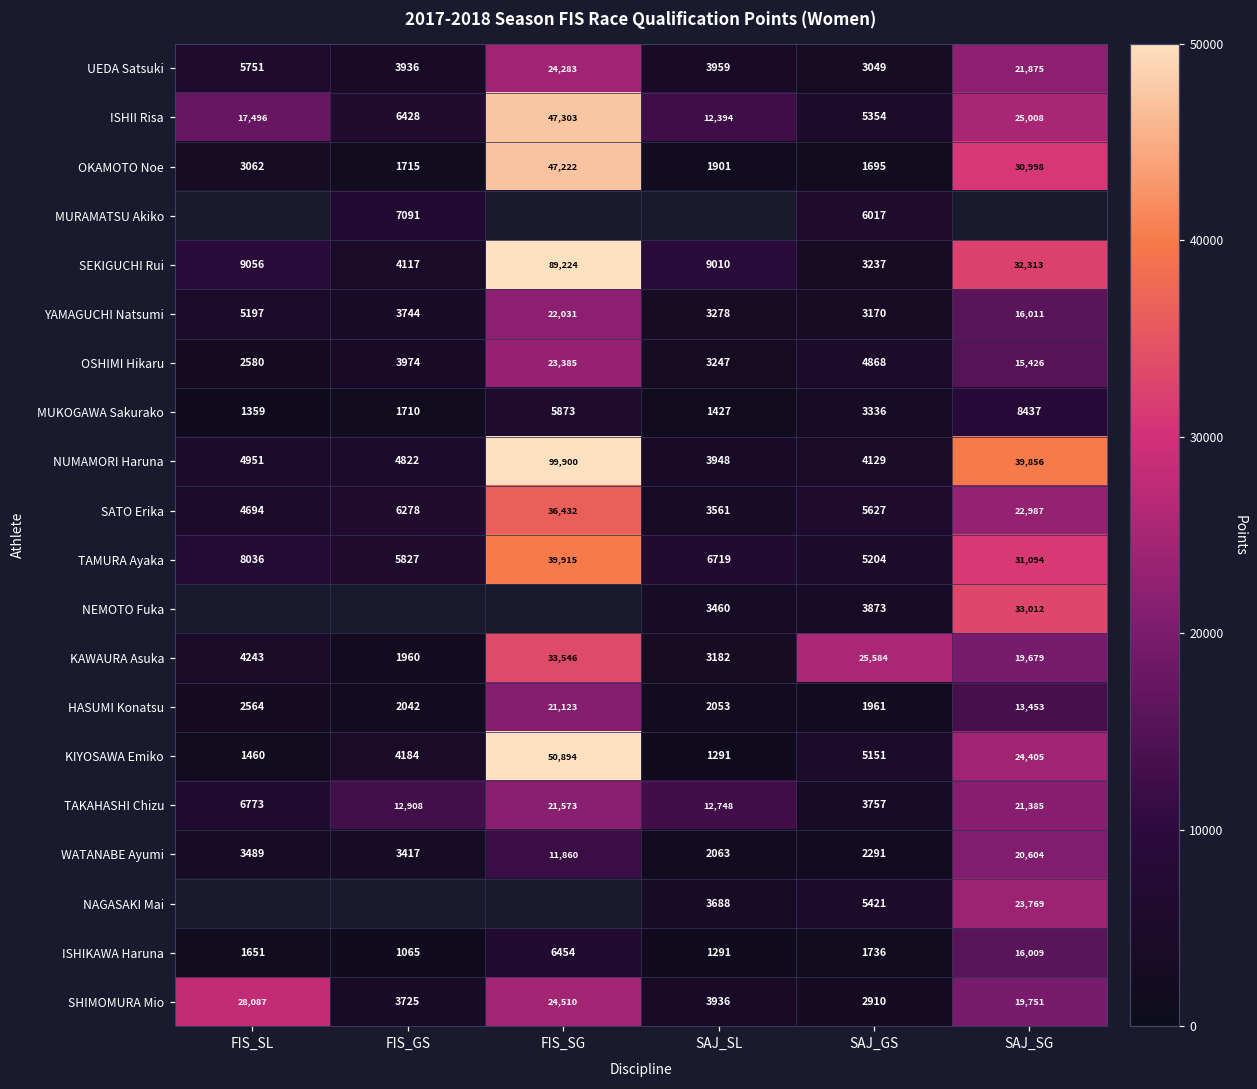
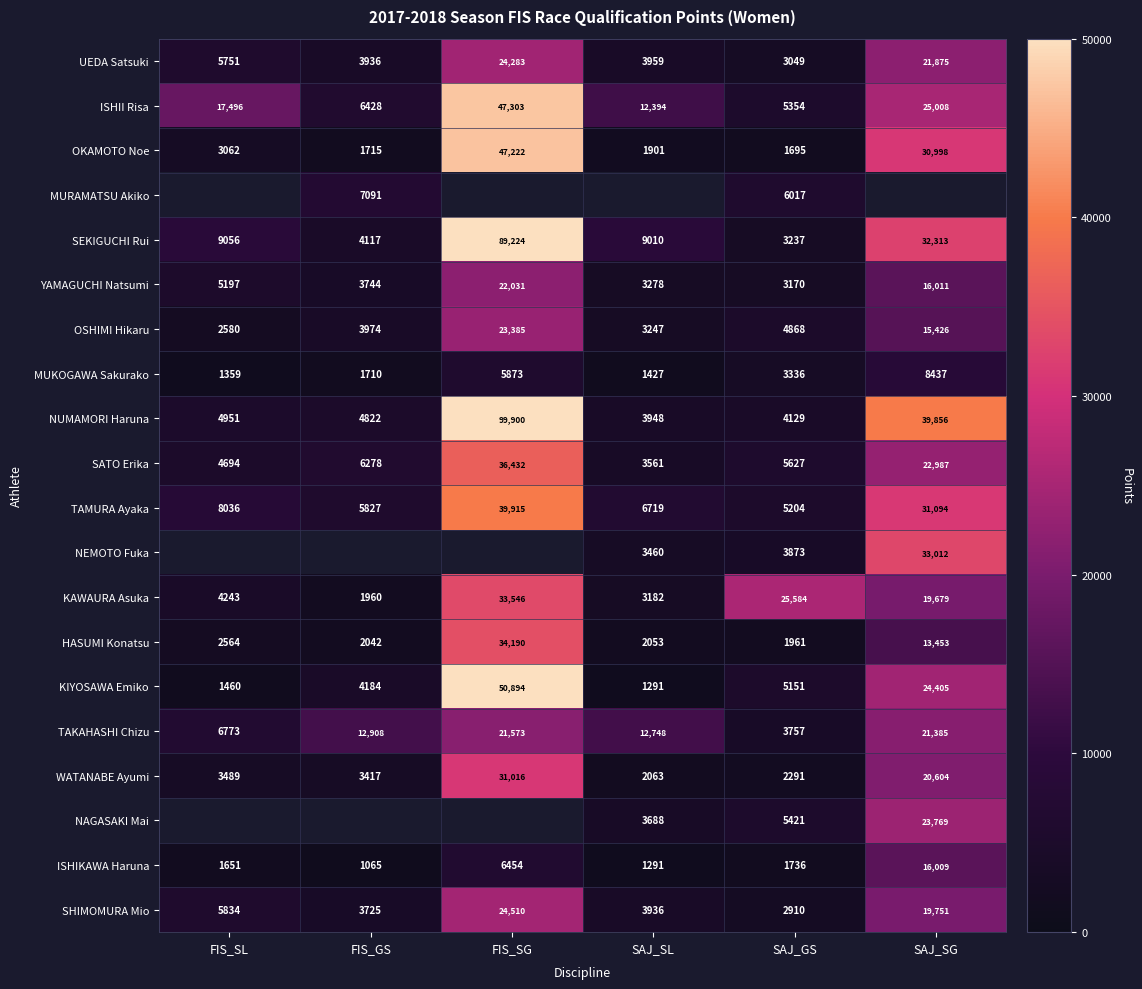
  {
    "UEDA Satsuki": {
      "FIS_SL": "5751",
      "FIS_GS": "3936",
      "FIS_SG": "24,283",
      "SAJ_SL": "3959",
      "SAJ_GS": "3049",
      "SAJ_SG": "21,875"
    },
    "ISHII Risa": {
      "FIS_SL": "17,496",
      "FIS_GS": "6428",
      "FIS_SG": "47,303",
      "SAJ_SL": "12,394",
      "SAJ_GS": "5354",
      "SAJ_SG": "25,008"
    },
    "OKAMOTO Noe": {
      "FIS_SL": "3062",
      "FIS_GS": "1715",
      "FIS_SG": "47,222",
      "SAJ_SL": "1901",
      "SAJ_GS": "1695",
      "SAJ_SG": "30,998"
    },
    "MURAMATSU Akiko": {
      "FIS_GS": "7091",
      "SAJ_GS": "6017"
    },
    "SEKIGUCHI Rui": {
      "FIS_SL": "9056",
      "FIS_GS": "4117",
      "FIS_SG": "89,224",
      "SAJ_SL": "9010",
      "SAJ_GS": "3237",
      "SAJ_SG": "32,313"
    },
    "YAMAGUCHI Natsumi": {
      "FIS_SL": "5197",
      "FIS_GS": "3744",
      "FIS_SG": "22,031",
      "SAJ_SL": "3278",
      "SAJ_GS": "3170",
      "SAJ_SG": "16,011"
    },
    "OSHIMI Hikaru": {
      "FIS_SL": "2580",
      "FIS_GS": "3974",
      "FIS_SG": "23,385",
      "SAJ_SL": "3247",
      "SAJ_GS": "4868",
      "SAJ_SG": "15,426"
    },
    "MUKOGAWA Sakurako": {
      "FIS_SL": "1359",
      "FIS_GS": "1710",
      "FIS_SG": "5873",
      "SAJ_SL": "1427",
      "SAJ_GS": "3336",
      "SAJ_SG": "8437"
    },
    "NUMAMORI Haruna": {
      "FIS_SL": "4951",
      "FIS_GS": "4822",
      "FIS_SG": "99,900",
      "SAJ_SL": "3948",
      "SAJ_GS": "4129",
      "SAJ_SG": "39,856"
    },
    "SATO Erika": {
      "FIS_SL": "4694",
      "FIS_GS": "6278",
      "FIS_SG": "36,432",
      "SAJ_SL": "3561",
      "SAJ_GS": "5627",
      "SAJ_SG": "22,987"
    },
    "TAMURA Ayaka": {
      "FIS_SL": "8036",
      "FIS_GS": "5827",
      "FIS_SG": "39,915",
      "SAJ_SL": "6719",
      "SAJ_GS": "5204",
      "SAJ_SG": "31,094"
    },
    "NEMOTO Fuka": {
      "SAJ_SL": "3460",
      "SAJ_GS": "3873",
      "SAJ_SG": "33,012"
    },
    "KAWAURA Asuka": {
      "FIS_SL": "4243",
      "FIS_GS": "1960",
      "FIS_SG": "33,546",
      "SAJ_SL": "3182",
      "SAJ_GS": "25,584",
      "SAJ_SG": "19,679"
    },
    "HASUMI Konatsu": {
      "FIS_SL": "2564",
      "FIS_GS": "2042",
-     "FIS_SG": "21,123",
+     "FIS_SG": "34,190",
      "SAJ_SL": "2053",
      "SAJ_GS": "1961",
      "SAJ_SG": "13,453"
    },
    "KIYOSAWA Emiko": {
      "FIS_SL": "1460",
      "FIS_GS": "4184",
      "FIS_SG": "50,894",
      "SAJ_SL": "1291",
      "SAJ_GS": "5151",
      "SAJ_SG": "24,405"
    },
    "TAKAHASHI Chizu": {
      "FIS_SL": "6773",
      "FIS_GS": "12,908",
      "FIS_SG": "21,573",
      "SAJ_SL": "12,748",
      "SAJ_GS": "3757",
      "SAJ_SG": "21,385"
    },
    "WATANABE Ayumi": {
      "FIS_SL": "3489",
      "FIS_GS": "3417",
-     "FIS_SG": "11,860",
+     "FIS_SG": "31,016",
      "SAJ_SL": "2063",
      "SAJ_GS": "2291",
      "SAJ_SG": "20,604"
    },
    "NAGASAKI Mai": {
      "SAJ_SL": "3688",
      "SAJ_GS": "5421",
      "SAJ_SG": "23,769"
    },
    "ISHIKAWA Haruna": {
      "FIS_SL": "1651",
      "FIS_GS": "1065",
      "FIS_SG": "6454",
      "SAJ_SL": "1291",
      "SAJ_GS": "1736",
      "SAJ_SG": "16,009"
    },
    "SHIMOMURA Mio": {
-     "FIS_SL": "28,087",
+     "FIS_SL": "5834",
      "FIS_GS": "3725",
      "FIS_SG": "24,510",
      "SAJ_SL": "3936",
      "SAJ_GS": "2910",
      "SAJ_SG": "19,751"
    }
  }
